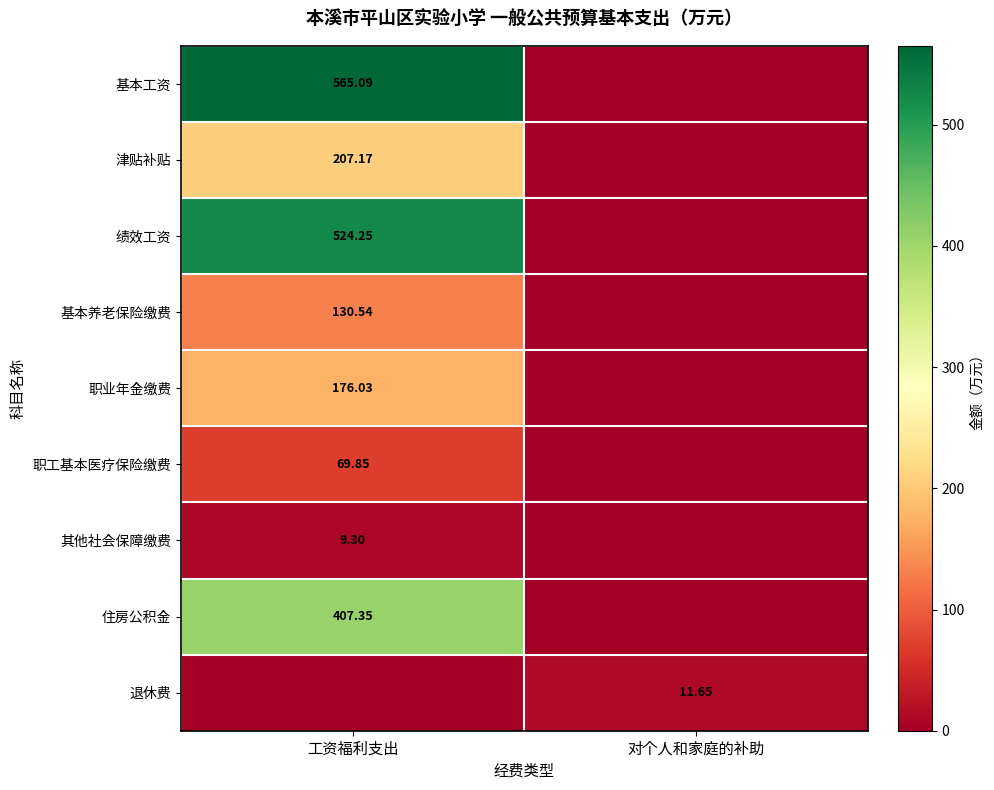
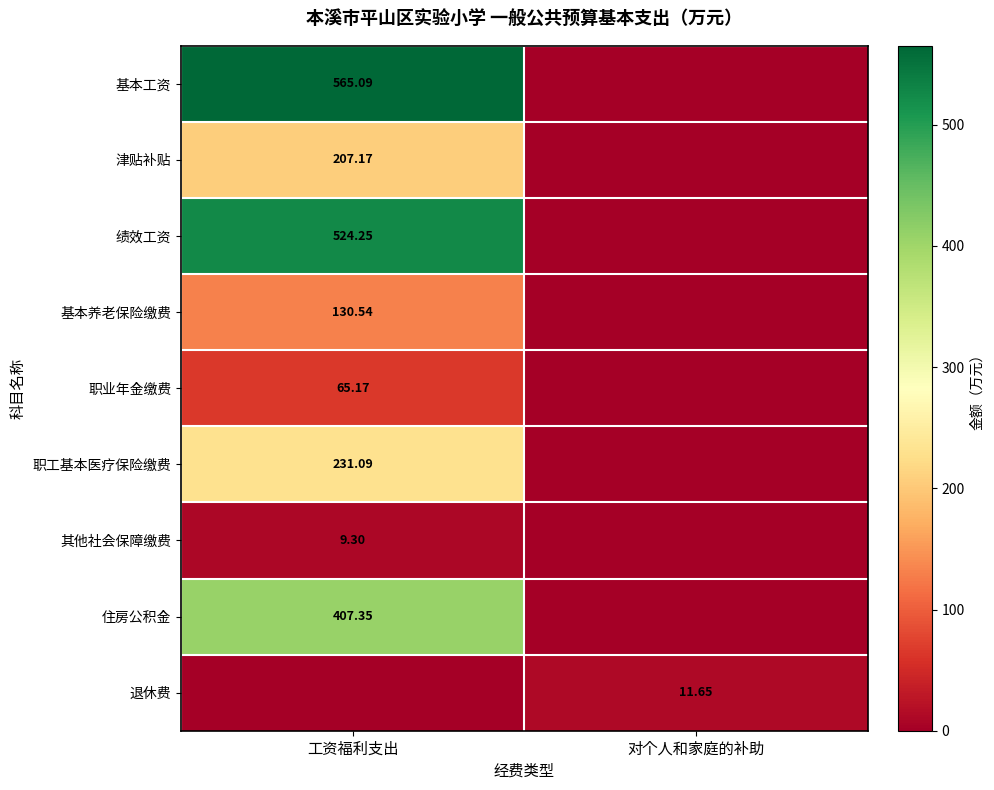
  {
    "基本工资": {
      "工资福利支出": 565.09
    },
    "津贴补贴": {
      "工资福利支出": 207.17
    },
    "绩效工资": {
      "工资福利支出": 524.25
    },
    "基本养老保险缴费": {
      "工资福利支出": 130.54
    },
    "职业年金缴费": {
-     "工资福利支出": 176.03
+     "工资福利支出": 65.17
    },
    "职工基本医疗保险缴费": {
-     "工资福利支出": 69.85
+     "工资福利支出": 231.09
    },
    "其他社会保障缴费": {
      "工资福利支出": 9.30
    },
    "住房公积金": {
      "工资福利支出": 407.35
    },
    "退休费": {
      "对个人和家庭的补助": 11.65
    }
  }
